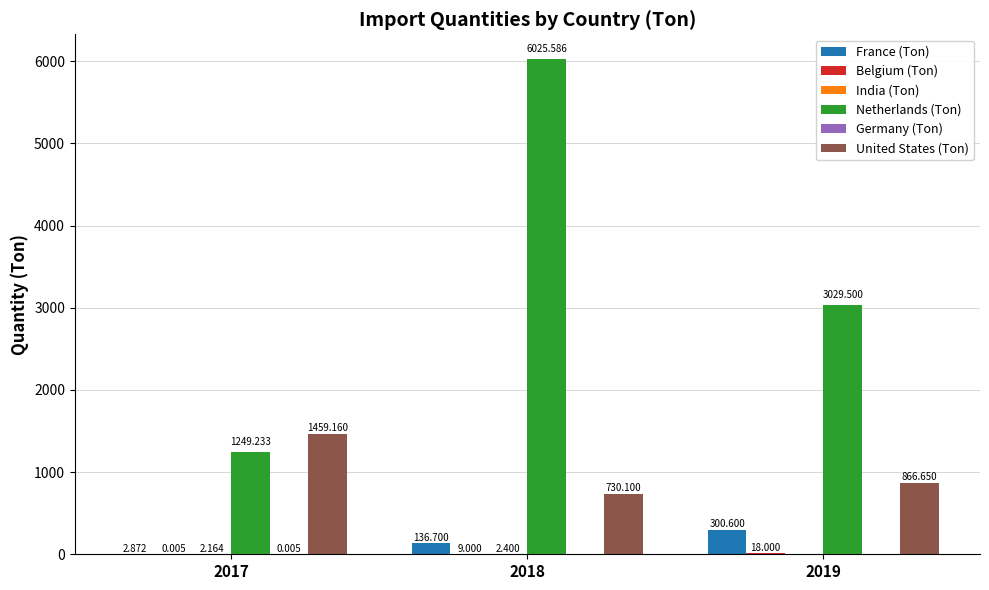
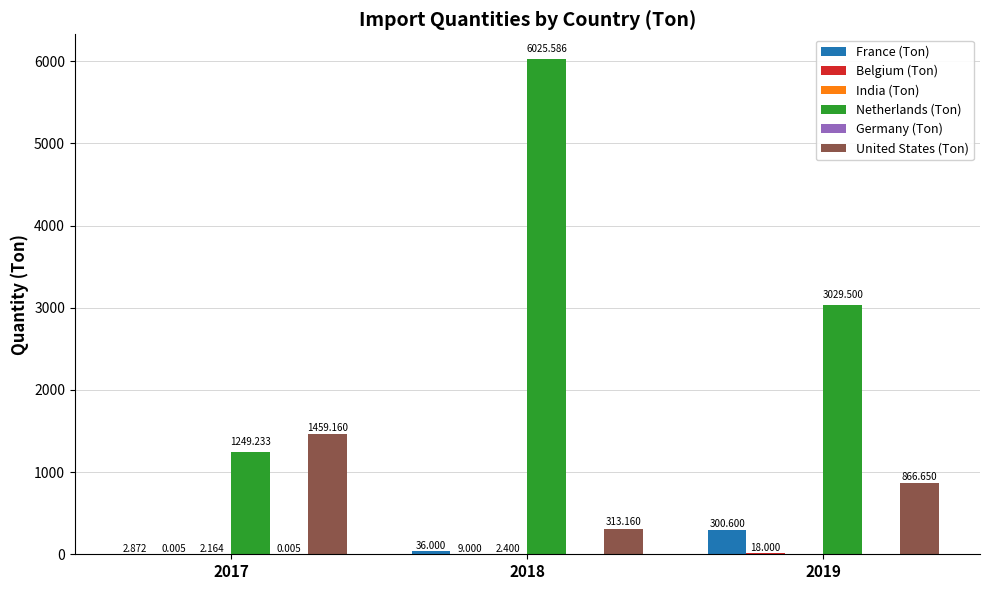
  {
    "France (Ton)": {
      "2017": 2.872,
-     "2018": 136.700,
+     "2018": 36.000,
      "2019": 300.600
    },
    "Belgium (Ton)": {
      "2017": 0.005,
      "2018": 9.000,
      "2019": 18.000
    },
    "India (Ton)": {
      "2017": 2.164,
      "2018": 2.400
    },
    "Netherlands (Ton)": {
      "2017": 1249.233,
      "2018": 6025.586,
      "2019": 3029.500
    },
    "Germany (Ton)": {
      "2017": 0.005
    },
    "United States (Ton)": {
      "2017": 1459.160,
-     "2018": 730.100,
+     "2018": 313.160,
      "2019": 866.650
    }
  }
